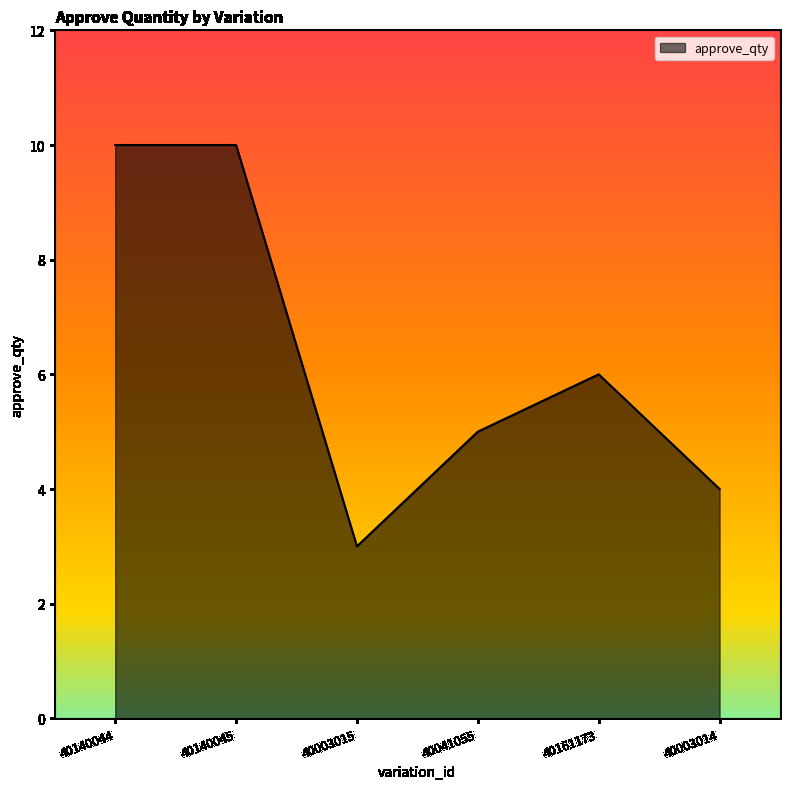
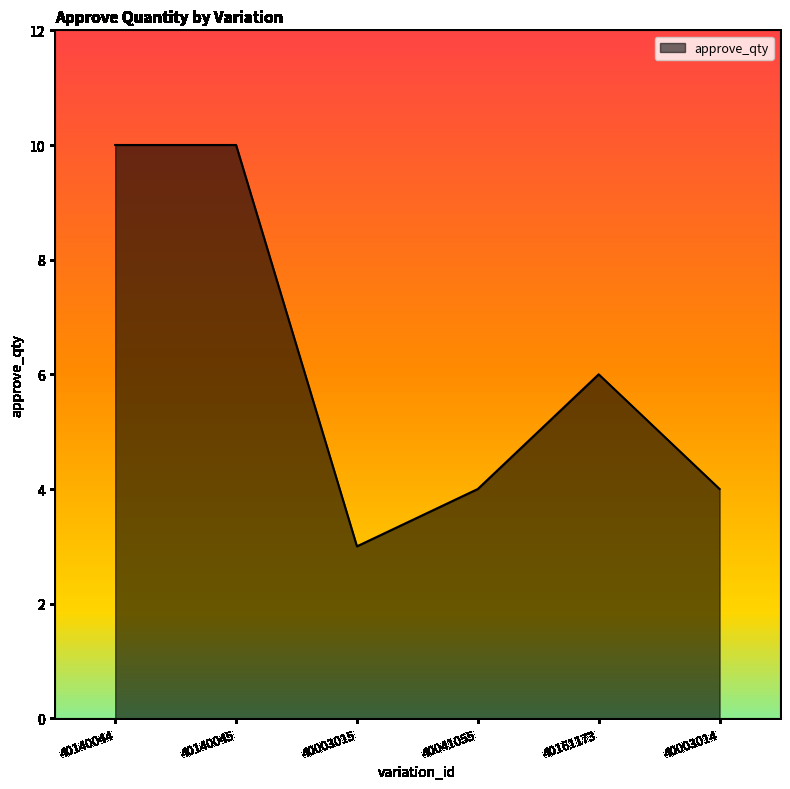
  {
    "40140044": 10,
    "40140045": 10,
    "40003015": 3,
-   "40041055": 5,
+   "40041055": 4,
    "40161173": 6,
    "40003014": 4
  }
